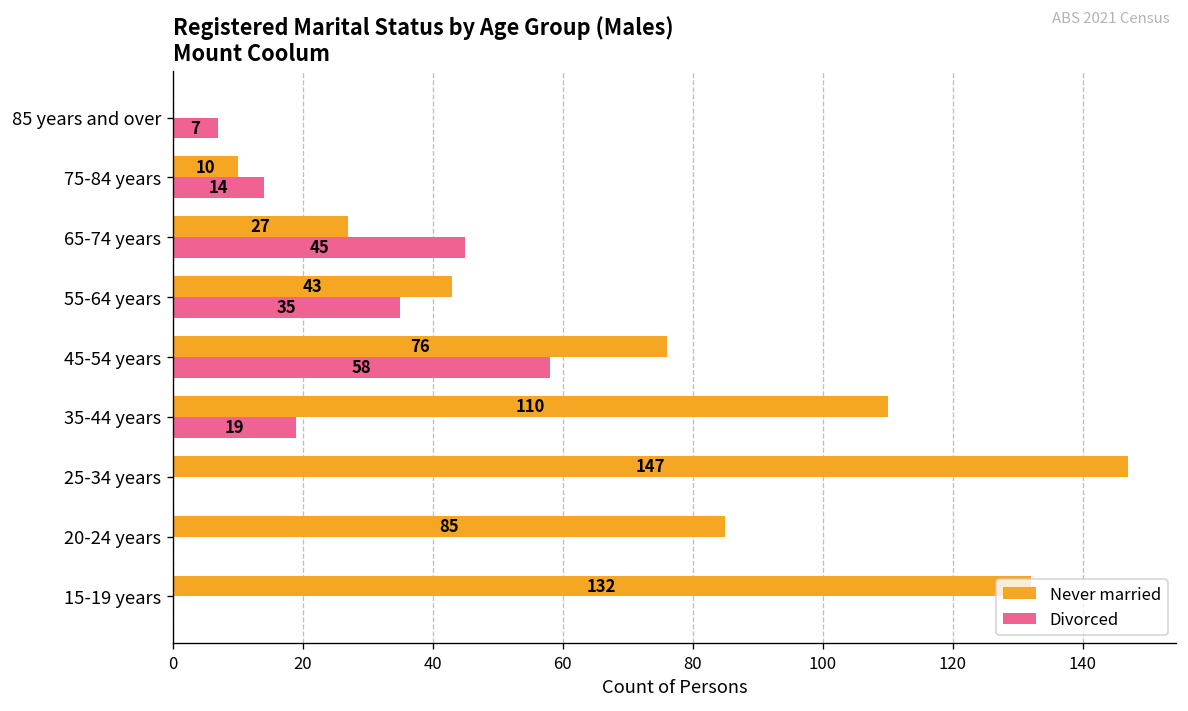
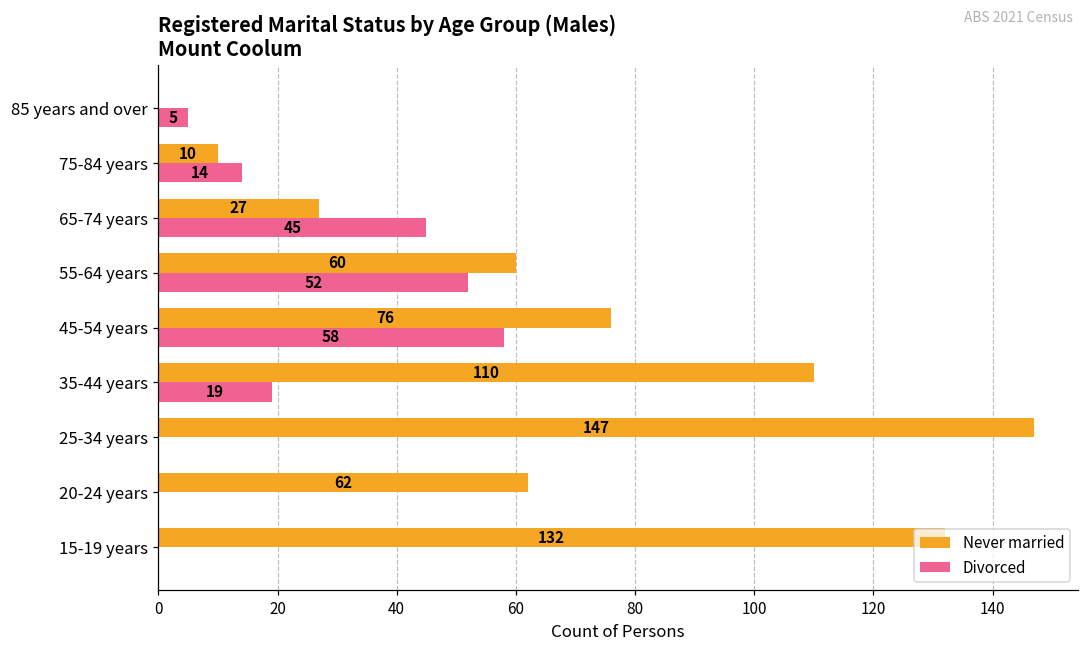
  {
    "Never married": {
      "75-84 years": 10,
      "65-74 years": 27,
-     "55-64 years": 43,
+     "55-64 years": 60,
      "45-54 years": 76,
      "35-44 years": 110,
      "25-34 years": 147,
-     "20-24 years": 85
+     "20-24 years": 62
    },
    "Divorced": {
-     "85 years and over": 7,
+     "85 years and over": 5,
      "75-84 years": 14,
      "65-74 years": 45,
-     "55-64 years": 35,
+     "55-64 years": 52,
      "45-54 years": 58,
      "35-44 years": 19
    }
  }
